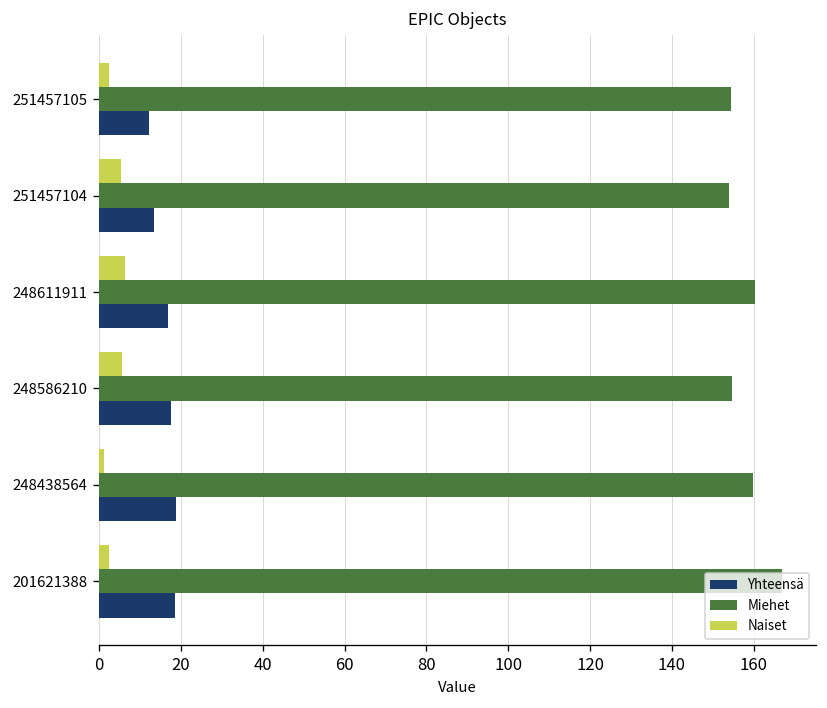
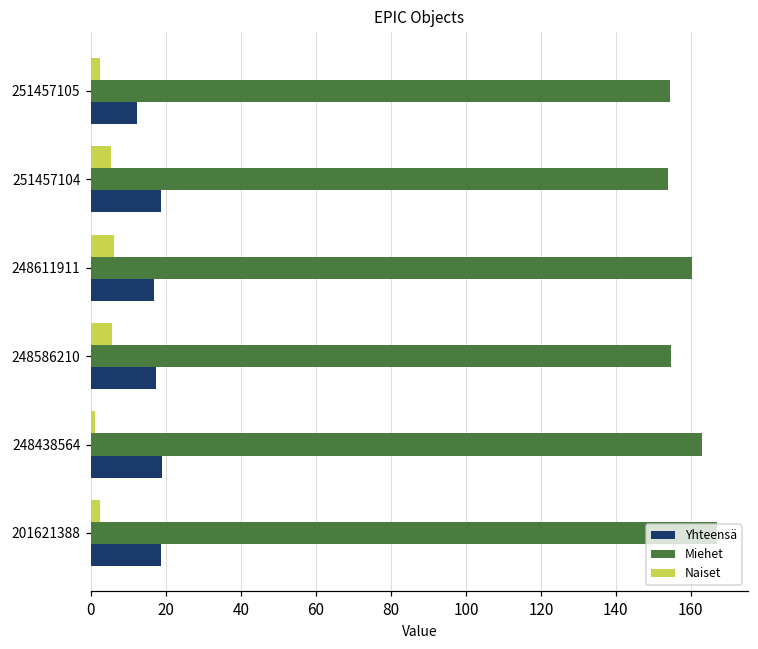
  {
    "Yhteensä": {
      "251457105": 12,
-     "251457104": 13,
+     "251457104": 19,
      "248611911": 17,
      "248586210": 17,
      "248438564": 19,
      "201621388": 19
    },
    "Miehet": {
      "251457105": 154,
      "251457104": 154,
      "248611911": 160,
      "248586210": 155,
-     "248438564": 160
+     "248438564": 163
    },
    "Naiset": {
      "251457105": 2,
      "251457104": 5,
      "248611911": 6,
      "248586210": 6,
      "248438564": 1,
      "201621388": 2
    }
  }
